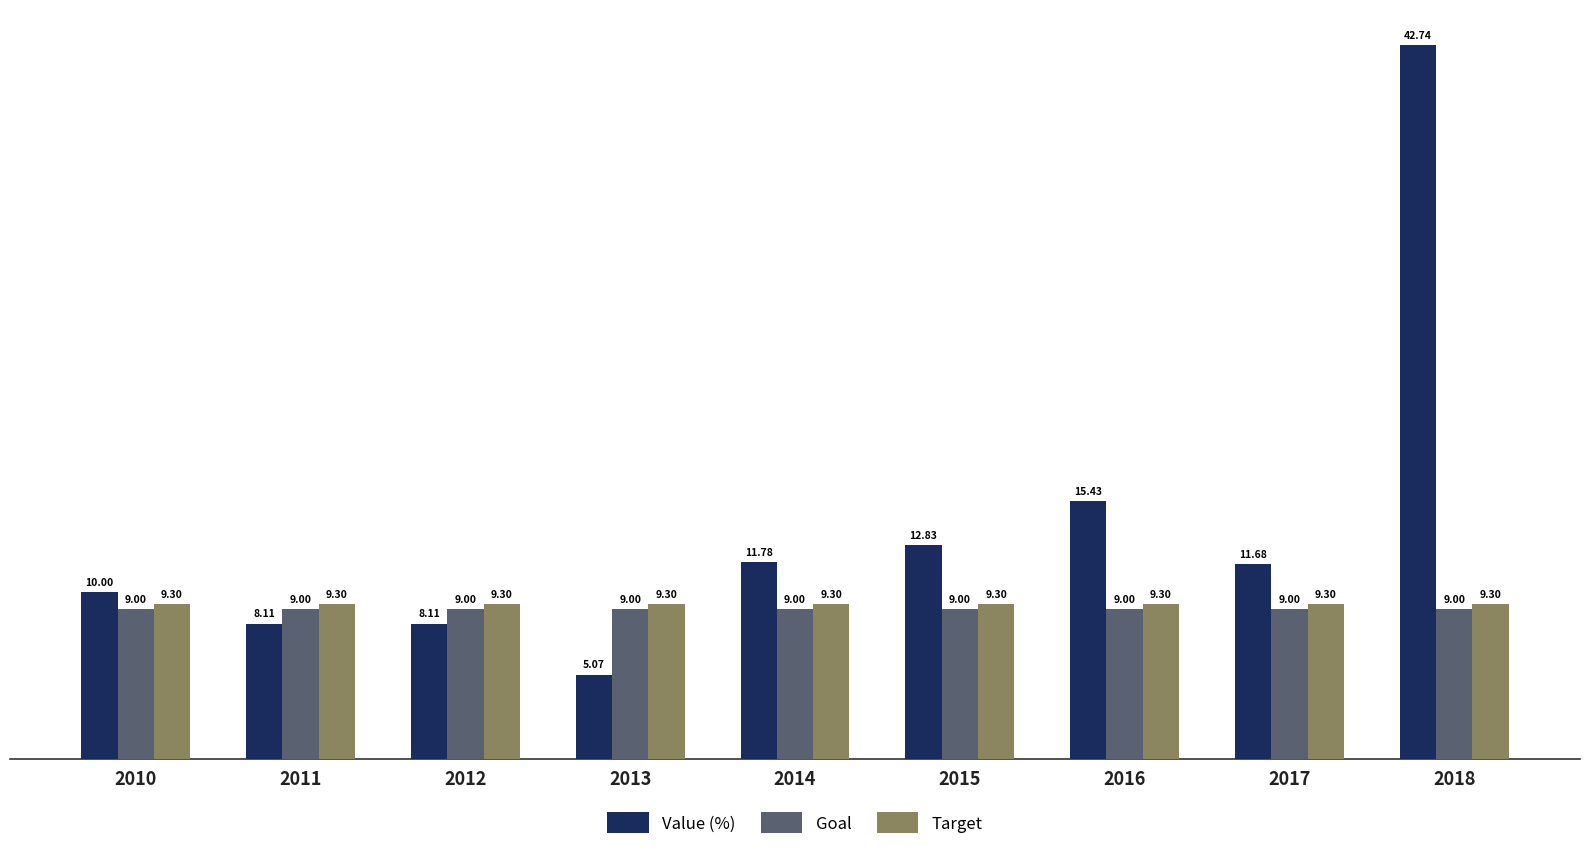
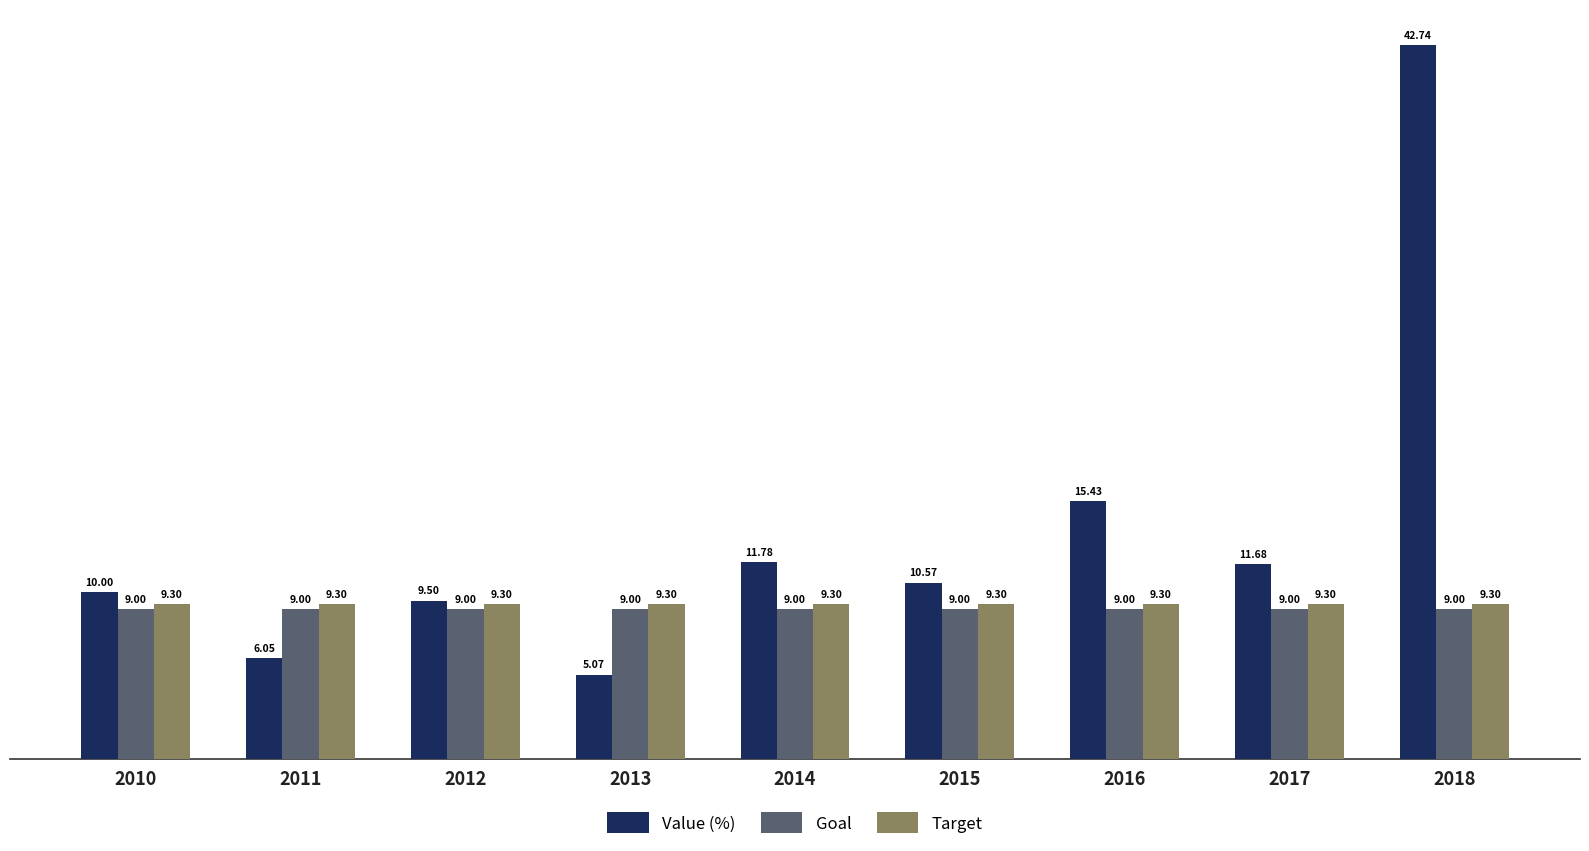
  {
    "Value (%)": {
      "2010": 10.00,
-     "2011": 8.11,
-     "2012": 8.11,
+     "2011": 6.05,
+     "2012": 9.50,
      "2013": 5.07,
      "2014": 11.78,
-     "2015": 12.83,
+     "2015": 10.57,
      "2016": 15.43,
      "2017": 11.68,
      "2018": 42.74
    },
    "Goal": {
      "2010": 9.00,
      "2011": 9.00,
      "2012": 9.00,
      "2013": 9.00,
      "2014": 9.00,
      "2015": 9.00,
      "2016": 9.00,
      "2017": 9.00,
      "2018": 9.00
    },
    "Target": {
      "2010": 9.30,
      "2011": 9.30,
      "2012": 9.30,
      "2013": 9.30,
      "2014": 9.30,
      "2015": 9.30,
      "2016": 9.30,
      "2017": 9.30,
      "2018": 9.30
    }
  }
